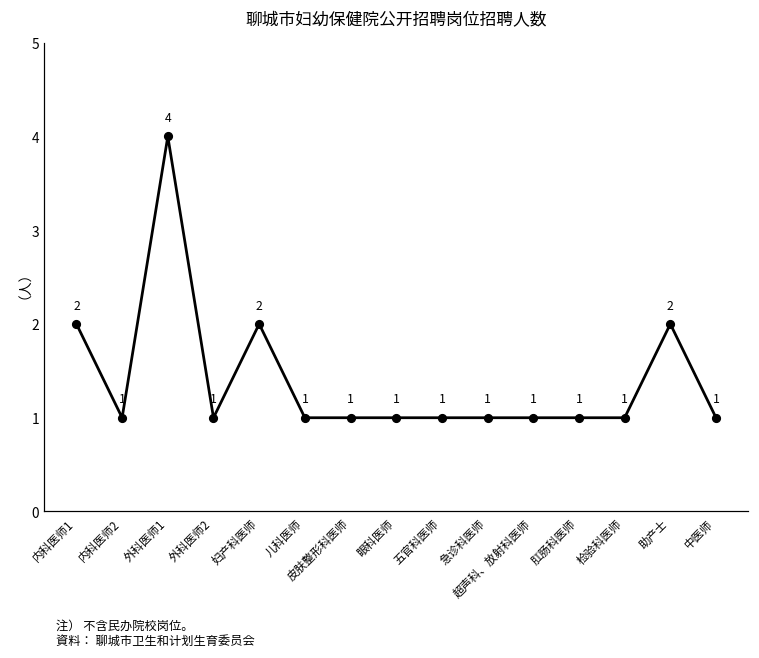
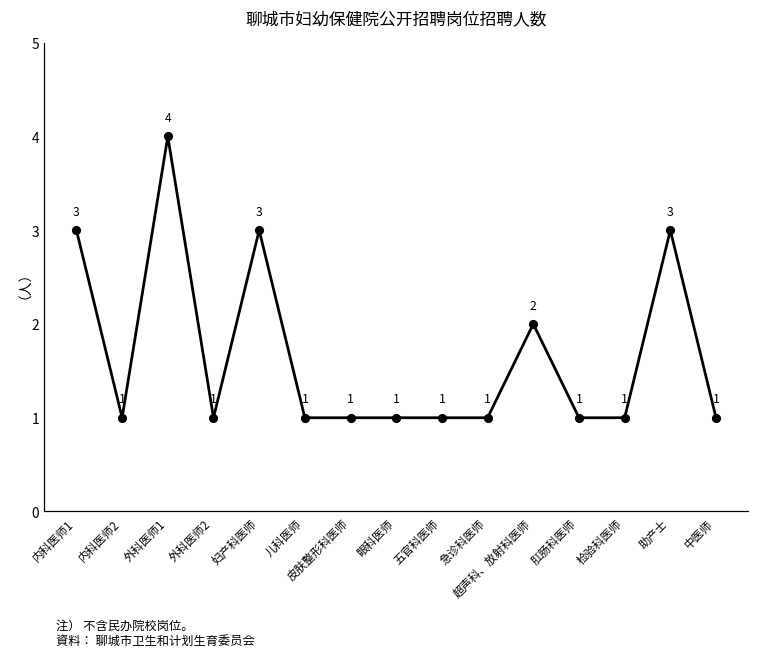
  {
-   "内科医师1": 2,
+   "内科医师1": 3,
    "内科医师2": 1,
    "外科医师1": 4,
    "外科医师2": 1,
-   "妇产科医师": 2,
+   "妇产科医师": 3,
    "儿科医师": 1,
    "皮肤整形科医师": 1,
    "眼科医师": 1,
    "五官科医师": 1,
    "急诊科医师": 1,
-   "超声科、放射科医师": 1,
+   "超声科、放射科医师": 2,
    "肛肠科医师": 1,
    "检验科医师": 1,
-   "助产士": 2,
+   "助产士": 3,
    "中医师": 1
  }
